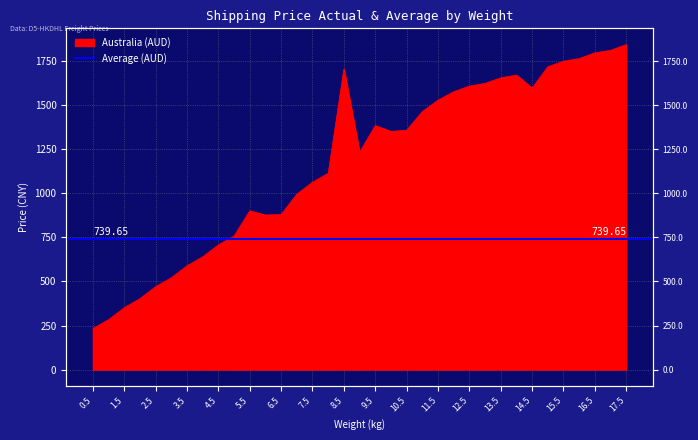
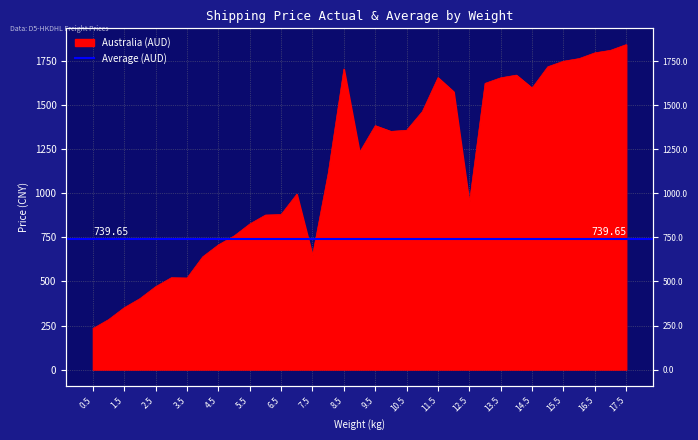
  {
    "0.5": 230,
    "1.5": 350,
    "2.5": 470,
-   "3.5": 590,
+   "3.5": 520,
    "4.5": 710,
-   "5.5": 900,
+   "5.5": 830,
    "6.5": 880,
-   "7.5": 1060,
+   "7.5": 650,
    "8.5": 1700,
    "9.5": 1380,
    "10.5": 1360,
-   "11.5": 1530,
-   "12.5": 1610,
+   "11.5": 1660,
+   "12.5": 950,
    "13.5": 1650,
    "14.5": 1600,
    "15.5": 1750,
    "16.5": 1800,
    "17.5": 1840
  }
